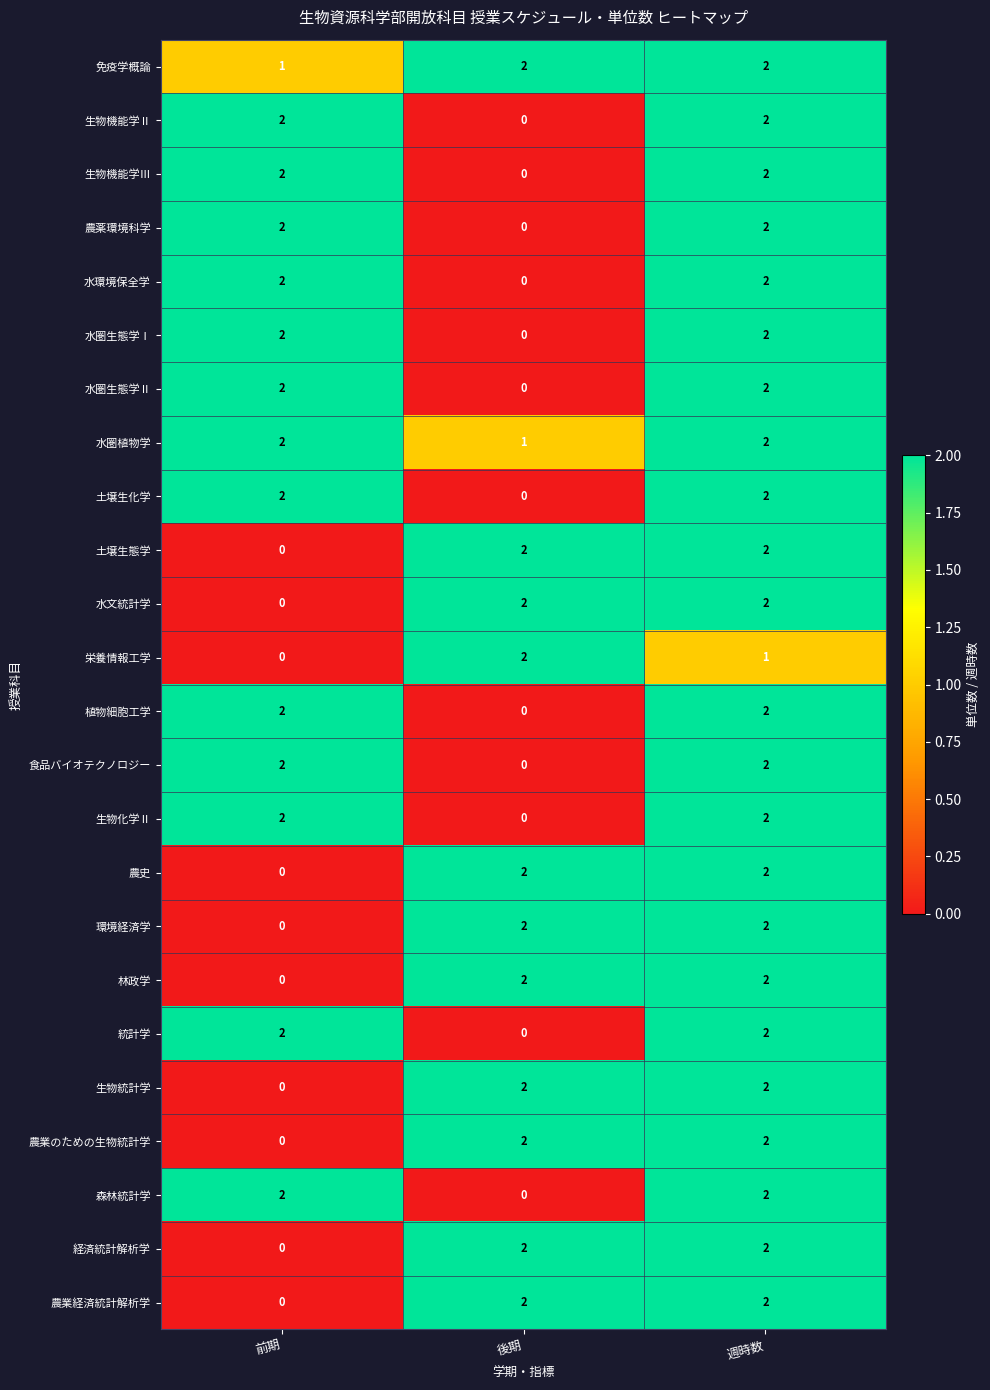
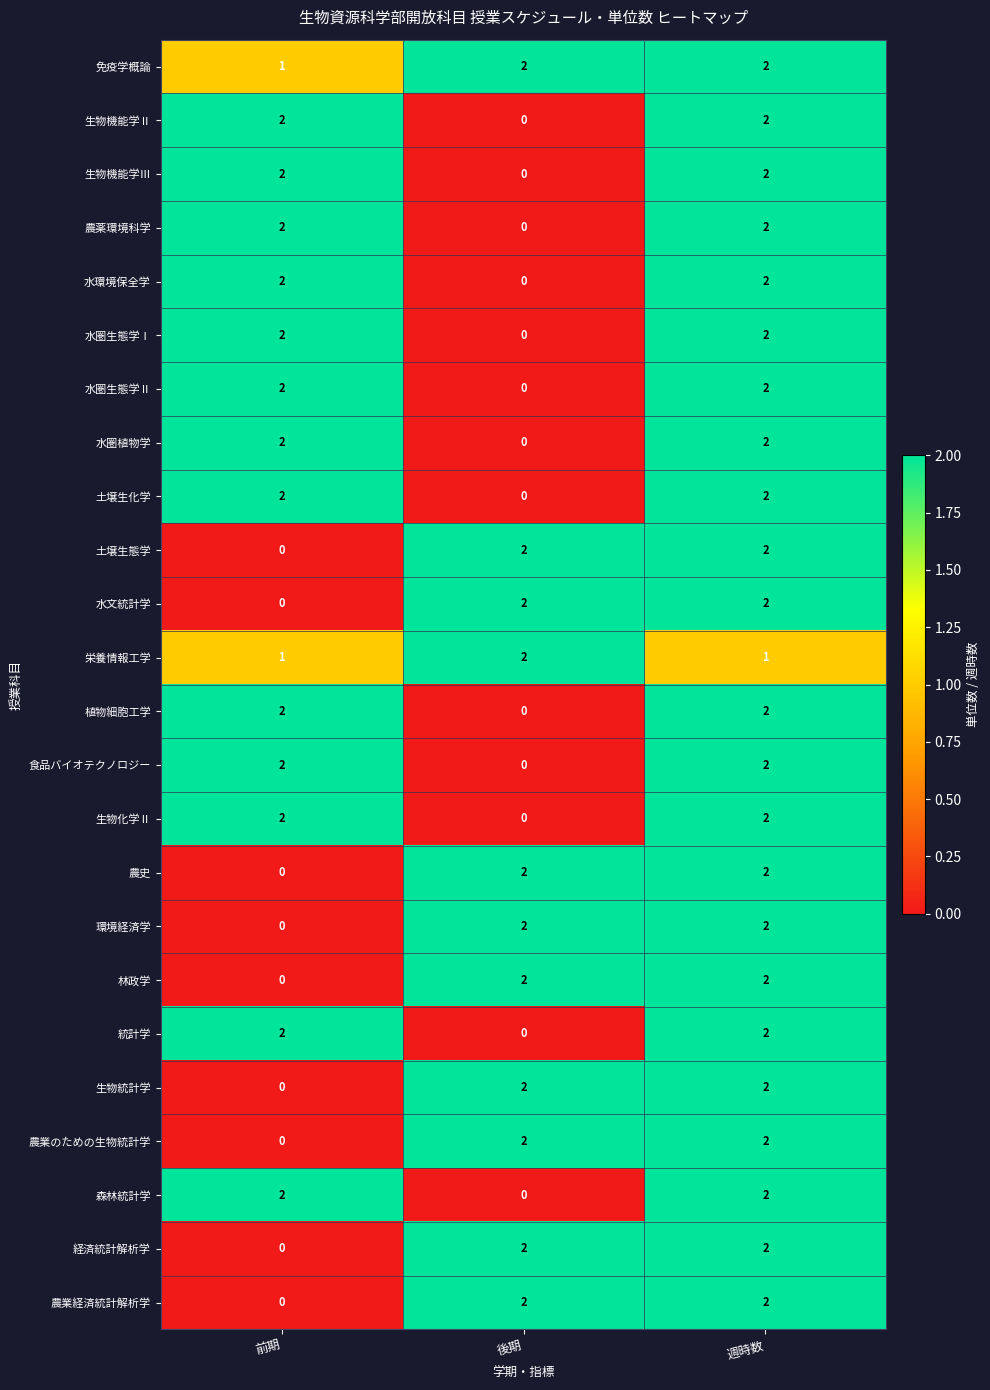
  {
    "免疫学概論": {
      "前期": 1,
      "後期": 2,
      "週時数": 2
    },
    "生物機能学Ⅱ": {
      "前期": 2,
      "後期": 0,
      "週時数": 2
    },
    "生物機能学Ⅲ": {
      "前期": 2,
      "後期": 0,
      "週時数": 2
    },
    "農薬環境科学": {
      "前期": 2,
      "後期": 0,
      "週時数": 2
    },
    "水環境保全学": {
      "前期": 2,
      "後期": 0,
      "週時数": 2
    },
    "水圏生態学Ⅰ": {
      "前期": 2,
      "後期": 0,
      "週時数": 2
    },
    "水圏生態学Ⅱ": {
      "前期": 2,
      "後期": 0,
      "週時数": 2
    },
    "水圏植物学": {
      "前期": 2,
-     "後期": 1,
+     "後期": 0,
      "週時数": 2
    },
    "土壌生化学": {
      "前期": 2,
      "後期": 0,
      "週時数": 2
    },
    "土壌生態学": {
      "前期": 0,
      "後期": 2,
      "週時数": 2
    },
    "水文統計学": {
      "前期": 0,
      "後期": 2,
      "週時数": 2
    },
    "栄養情報工学": {
-     "前期": 0,
+     "前期": 1,
      "後期": 2,
      "週時数": 1
    },
    "植物細胞工学": {
      "前期": 2,
      "後期": 0,
      "週時数": 2
    },
    "食品バイオテクノロジー": {
      "前期": 2,
      "後期": 0,
      "週時数": 2
    },
    "生物化学Ⅱ": {
      "前期": 2,
      "後期": 0,
      "週時数": 2
    },
    "農史": {
      "前期": 0,
      "後期": 2,
      "週時数": 2
    },
    "環境経済学": {
      "前期": 0,
      "後期": 2,
      "週時数": 2
    },
    "林政学": {
      "前期": 0,
      "後期": 2,
      "週時数": 2
    },
    "統計学": {
      "前期": 2,
      "後期": 0,
      "週時数": 2
    },
    "生物統計学": {
      "前期": 0,
      "後期": 2,
      "週時数": 2
    },
    "農業のための生物統計学": {
      "前期": 0,
      "後期": 2,
      "週時数": 2
    },
    "森林統計学": {
      "前期": 2,
      "後期": 0,
      "週時数": 2
    },
    "経済統計解析学": {
      "前期": 0,
      "後期": 2,
      "週時数": 2
    },
    "農業経済統計解析学": {
      "前期": 0,
      "後期": 2,
      "週時数": 2
    }
  }
